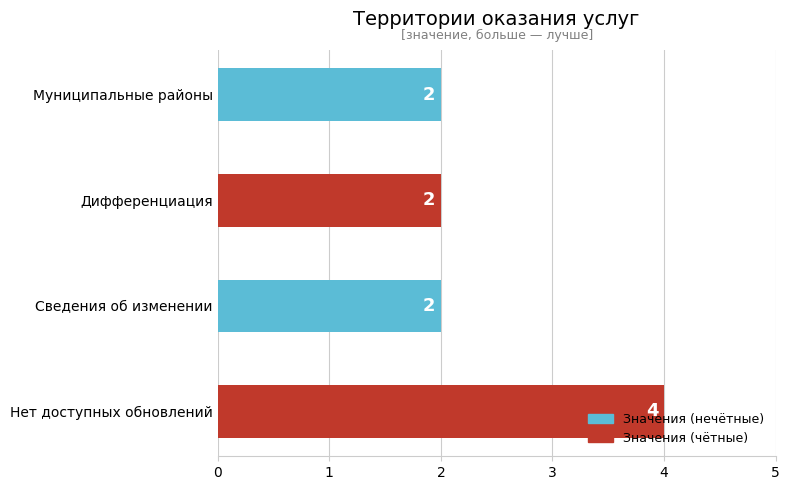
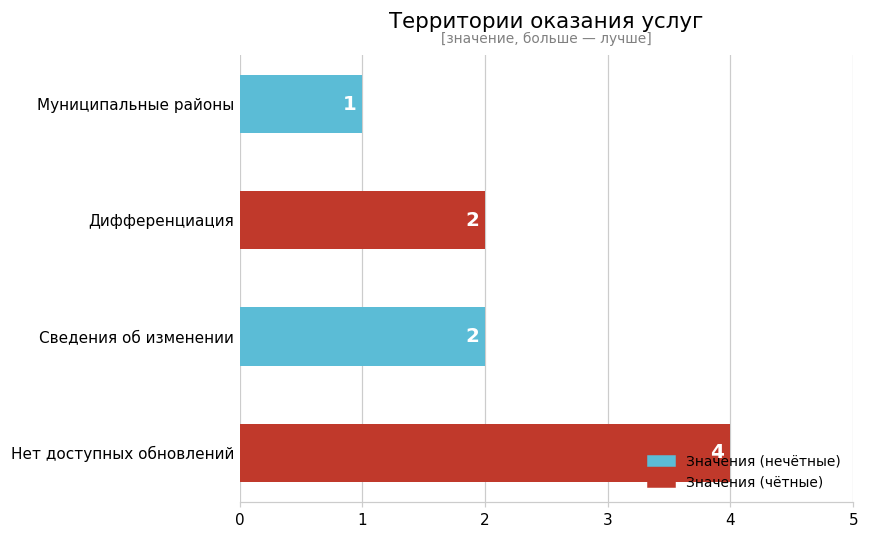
  {
-   "Муниципальные районы": 2,
+   "Муниципальные районы": 1,
    "Дифференциация": 2,
    "Сведения об изменении": 2,
    "Нет доступных обновлений": 4
  }
